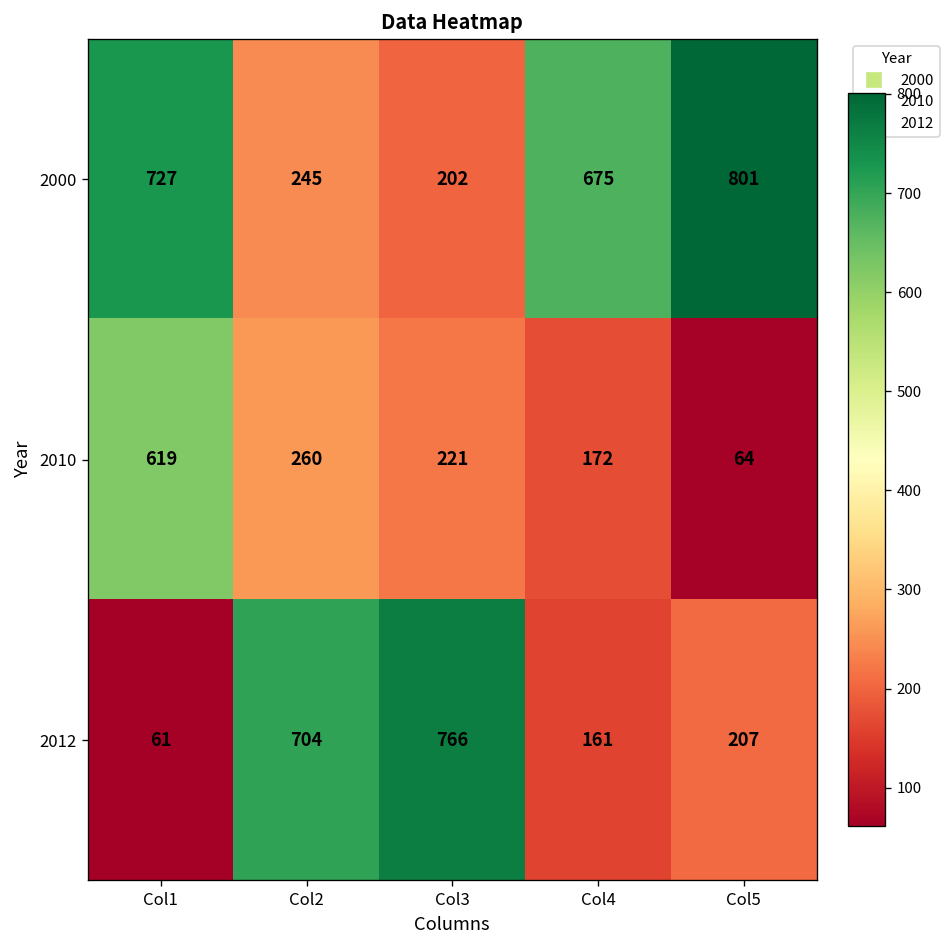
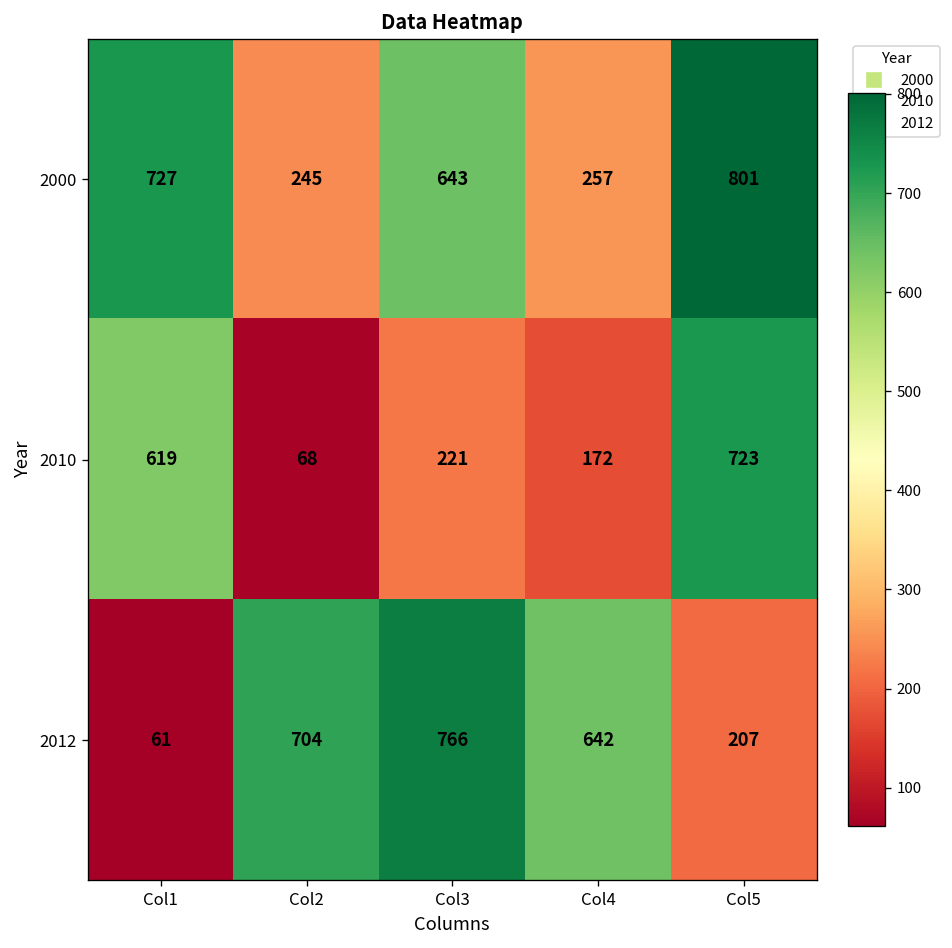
  {
    "2000": {
      "Col1": 727,
      "Col2": 245,
-     "Col3": 202,
-     "Col4": 675,
+     "Col3": 643,
+     "Col4": 257,
      "Col5": 801
    },
    "2010": {
      "Col1": 619,
-     "Col2": 260,
+     "Col2": 68,
      "Col3": 221,
      "Col4": 172,
-     "Col5": 64
+     "Col5": 723
    },
    "2012": {
      "Col1": 61,
      "Col2": 704,
      "Col3": 766,
-     "Col4": 161,
+     "Col4": 642,
      "Col5": 207
    }
  }
